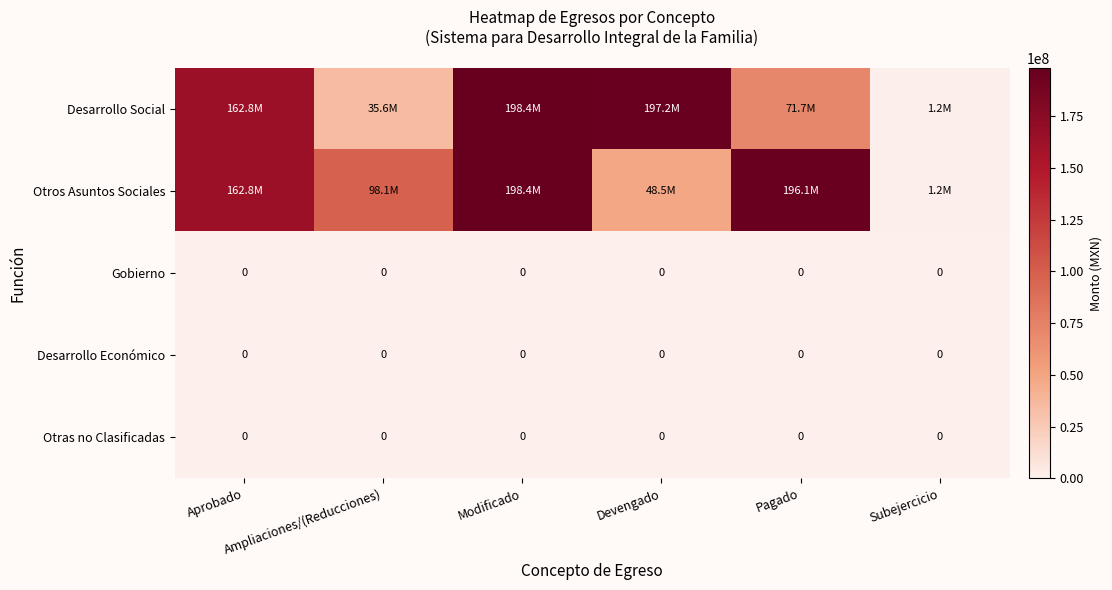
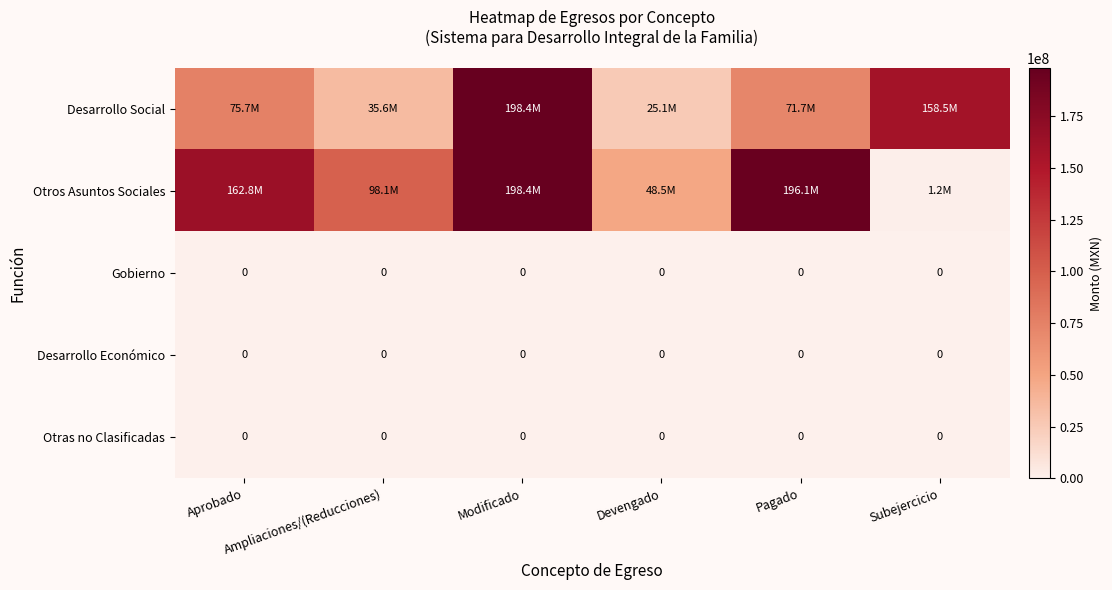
  {
    "Desarrollo Social": {
-     "Aprobado": "162.8M",
+     "Aprobado": "75.7M",
      "Ampliaciones/(Reducciones)": "35.6M",
      "Modificado": "198.4M",
-     "Devengado": "197.2M",
+     "Devengado": "25.1M",
      "Pagado": "71.7M",
-     "Subejercicio": "1.2M"
+     "Subejercicio": "158.5M"
    },
    "Otros Asuntos Sociales": {
      "Aprobado": "162.8M",
      "Ampliaciones/(Reducciones)": "98.1M",
      "Modificado": "198.4M",
      "Devengado": "48.5M",
      "Pagado": "196.1M",
      "Subejercicio": "1.2M"
    },
    "Gobierno": {
      "Aprobado": "0",
      "Ampliaciones/(Reducciones)": "0",
      "Modificado": "0",
      "Devengado": "0",
      "Pagado": "0",
      "Subejercicio": "0"
    },
    "Desarrollo Económico": {
      "Aprobado": "0",
      "Ampliaciones/(Reducciones)": "0",
      "Modificado": "0",
      "Devengado": "0",
      "Pagado": "0",
      "Subejercicio": "0"
    },
    "Otras no Clasificadas": {
      "Aprobado": "0",
      "Ampliaciones/(Reducciones)": "0",
      "Modificado": "0",
      "Devengado": "0",
      "Pagado": "0",
      "Subejercicio": "0"
    }
  }
